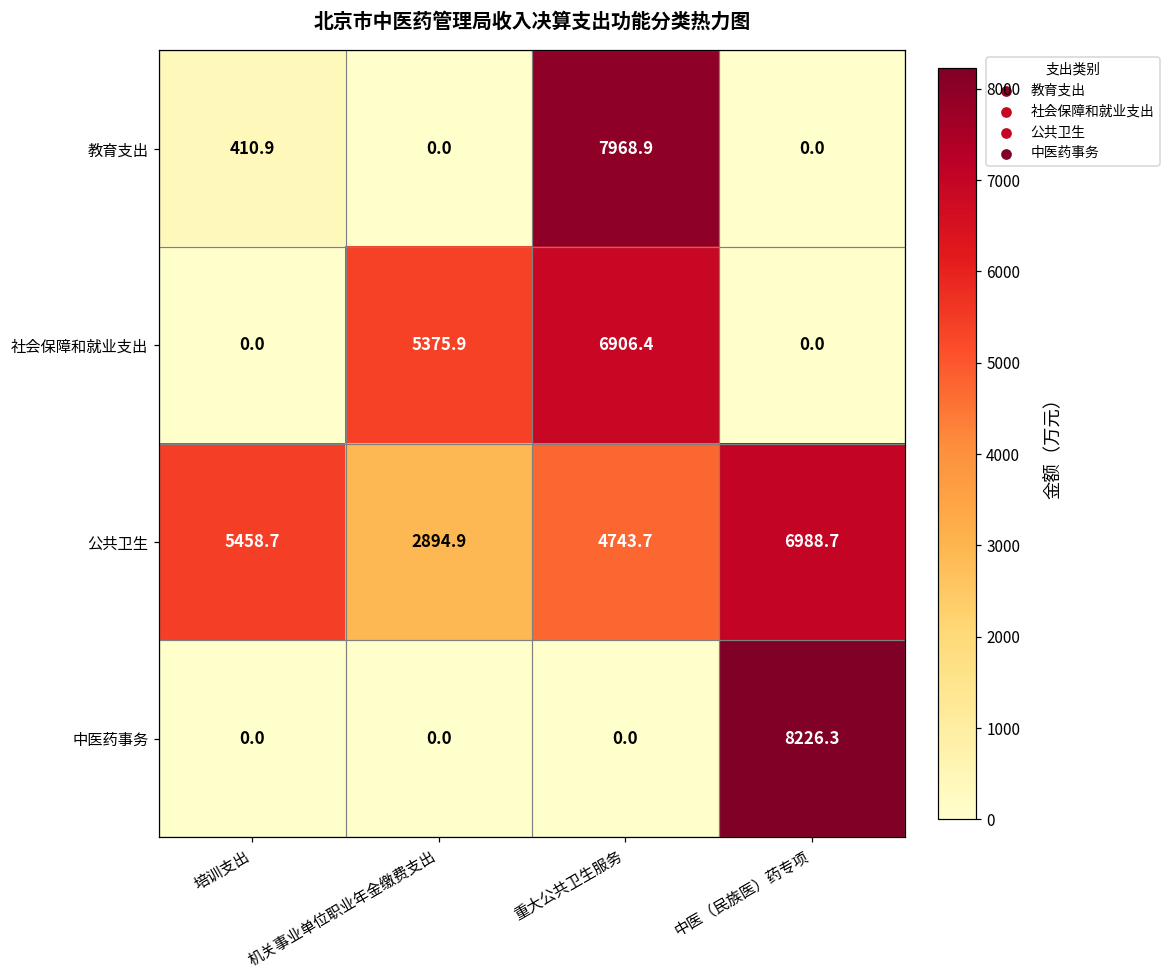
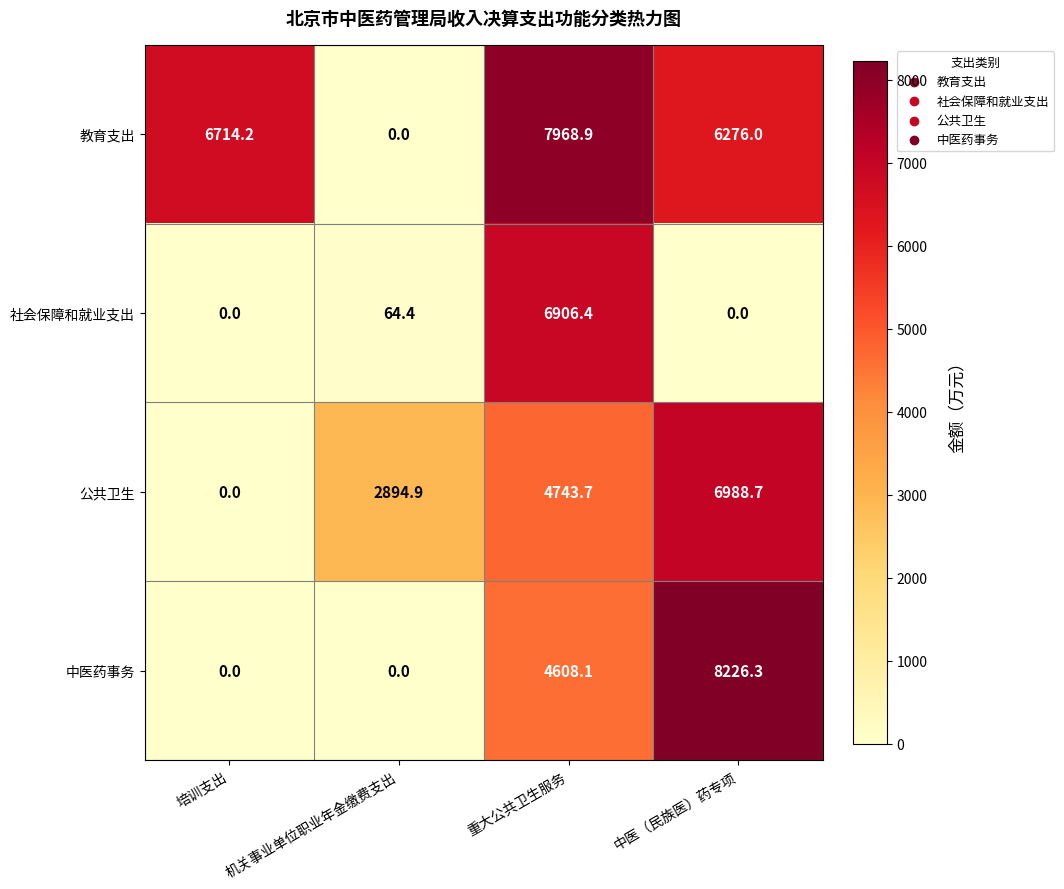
  {
    "教育支出": {
-     "培训支出": 410.9,
+     "培训支出": 6714.2,
      "机关事业单位职业年金缴费支出": 0.0,
      "重大公共卫生服务": 7968.9,
-     "中医（民族医）药专项": 0.0
+     "中医（民族医）药专项": 6276.0
    },
    "社会保障和就业支出": {
      "培训支出": 0.0,
-     "机关事业单位职业年金缴费支出": 5375.9,
+     "机关事业单位职业年金缴费支出": 64.4,
      "重大公共卫生服务": 6906.4,
      "中医（民族医）药专项": 0.0
    },
    "公共卫生": {
-     "培训支出": 5458.7,
+     "培训支出": 0.0,
      "机关事业单位职业年金缴费支出": 2894.9,
      "重大公共卫生服务": 4743.7,
      "中医（民族医）药专项": 6988.7
    },
    "中医药事务": {
      "培训支出": 0.0,
      "机关事业单位职业年金缴费支出": 0.0,
-     "重大公共卫生服务": 0.0,
+     "重大公共卫生服务": 4608.1,
      "中医（民族医）药专项": 8226.3
    }
  }
